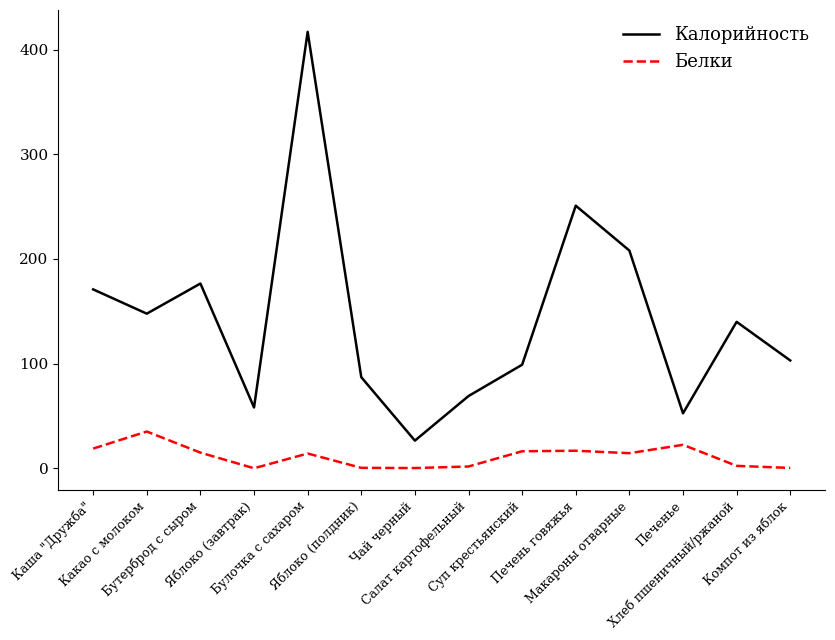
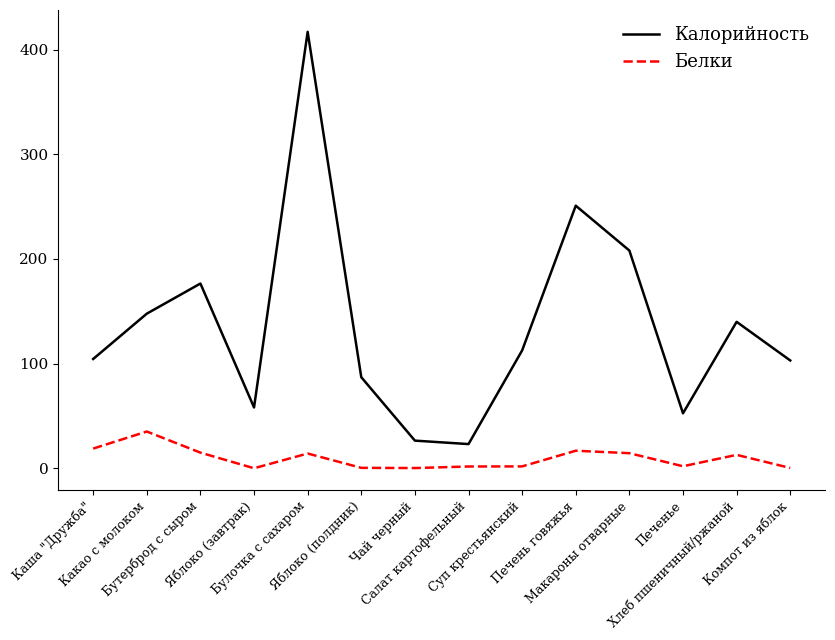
  {
    "Калорийность": {
-     "Каша \"Дружба\"": 171,
+     "Каша \"Дружба\"": 104,
      "Какао с молоком": 148,
      "Бутерброд с сыром": 177,
      "Яблоко (завтрак)": 58,
      "Булочка с сахаром": 417,
      "Яблоко (полдник)": 87,
      "Чай черный": 26,
-     "Салат картофельный": 69,
-     "Суп крестьянский": 99,
+     "Салат картофельный": 23,
+     "Суп крестьянский": 113,
      "Печень говяжья": 251,
      "Макароны отварные": 208,
      "Печенье": 53,
      "Хлеб пшеничный/ржаной": 140,
      "Компот из яблок": 103
    },
    "Белки": {
      "Каша \"Дружба\"": 19,
      "Какао с молоком": 35,
      "Бутерброд с сыром": 15,
      "Яблоко (завтрак)": 0,
      "Булочка с сахаром": 14,
      "Яблоко (полдник)": 0,
      "Чай черный": 0,
      "Салат картофельный": 2,
-     "Суп крестьянский": 16,
+     "Суп крестьянский": 2,
      "Печень говяжья": 17,
      "Макароны отварные": 14,
-     "Печенье": 22,
-     "Хлеб пшеничный/ржаной": 2,
+     "Печенье": 2,
+     "Хлеб пшеничный/ржаной": 13,
      "Компот из яблок": 0
    }
  }
